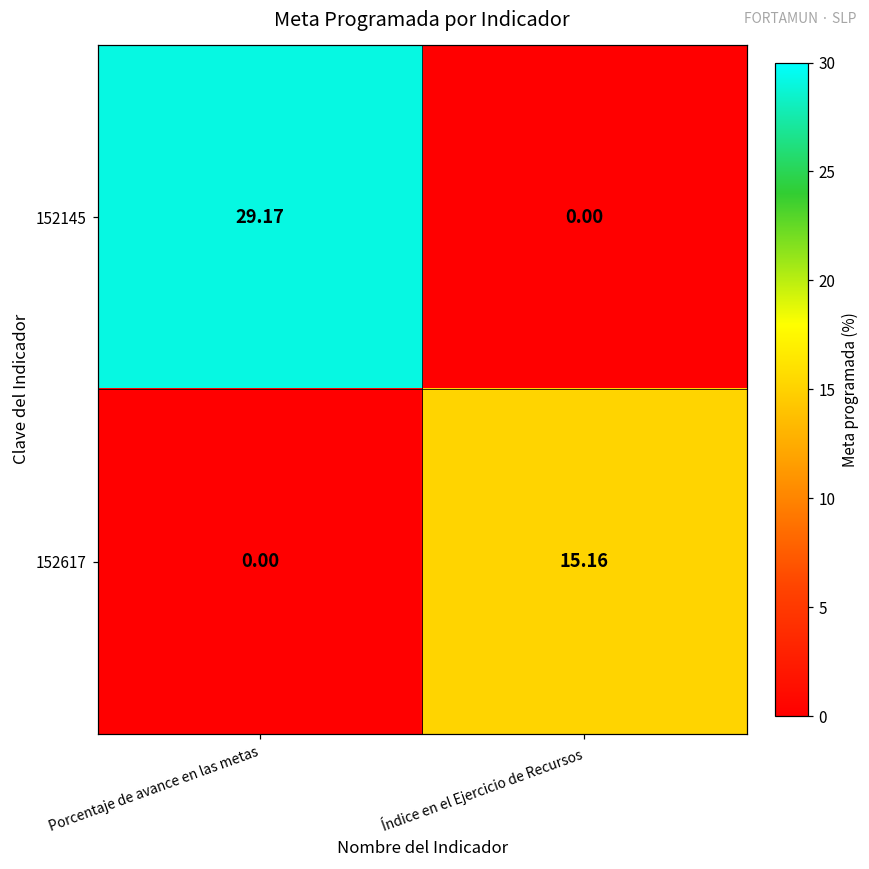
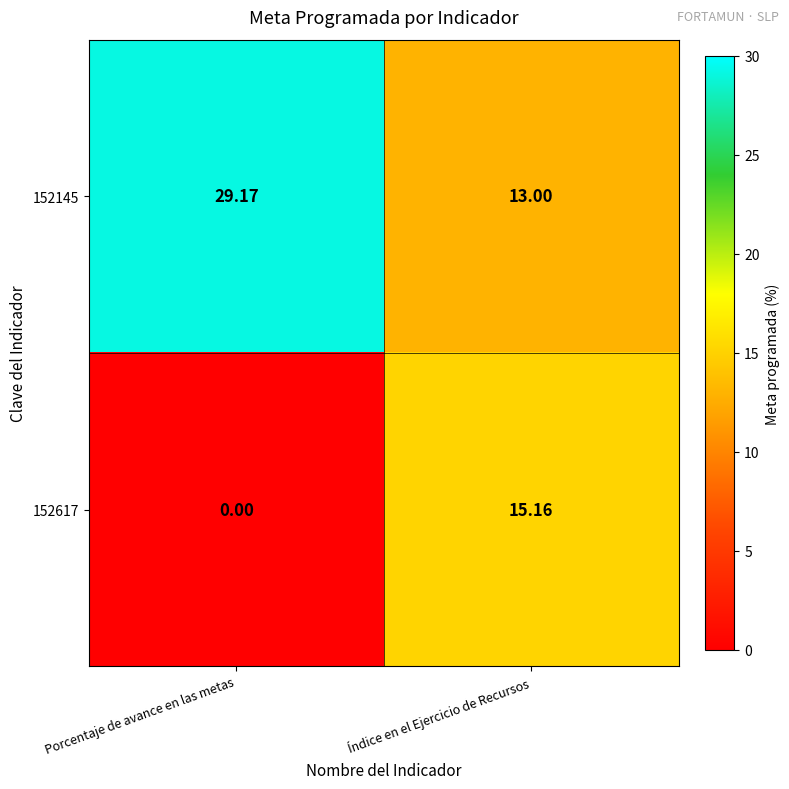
  {
    "152145": {
      "Porcentaje de avance en las metas": 29.17,
-     "Índice en el Ejercicio de Recursos": 0.00
+     "Índice en el Ejercicio de Recursos": 13.00
    },
    "152617": {
      "Porcentaje de avance en las metas": 0.00,
      "Índice en el Ejercicio de Recursos": 15.16
    }
  }
